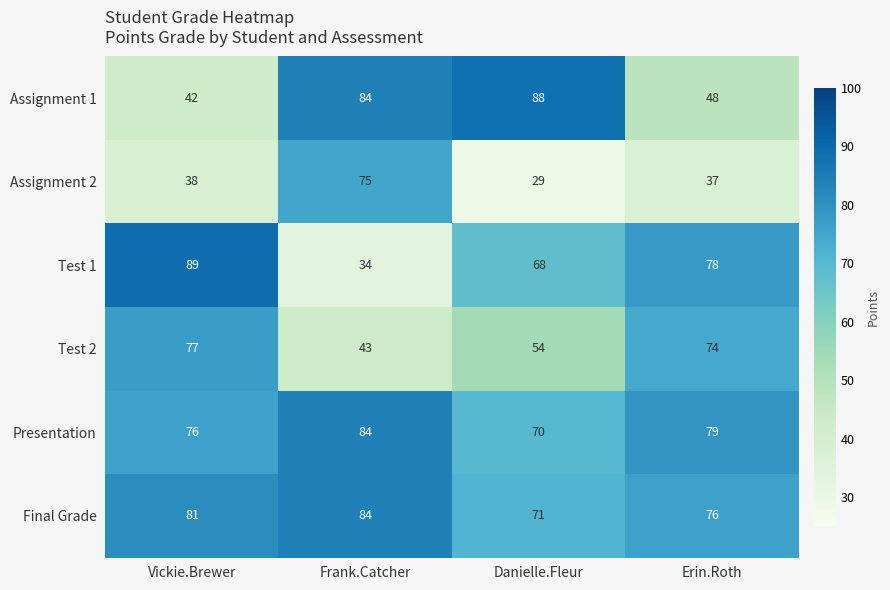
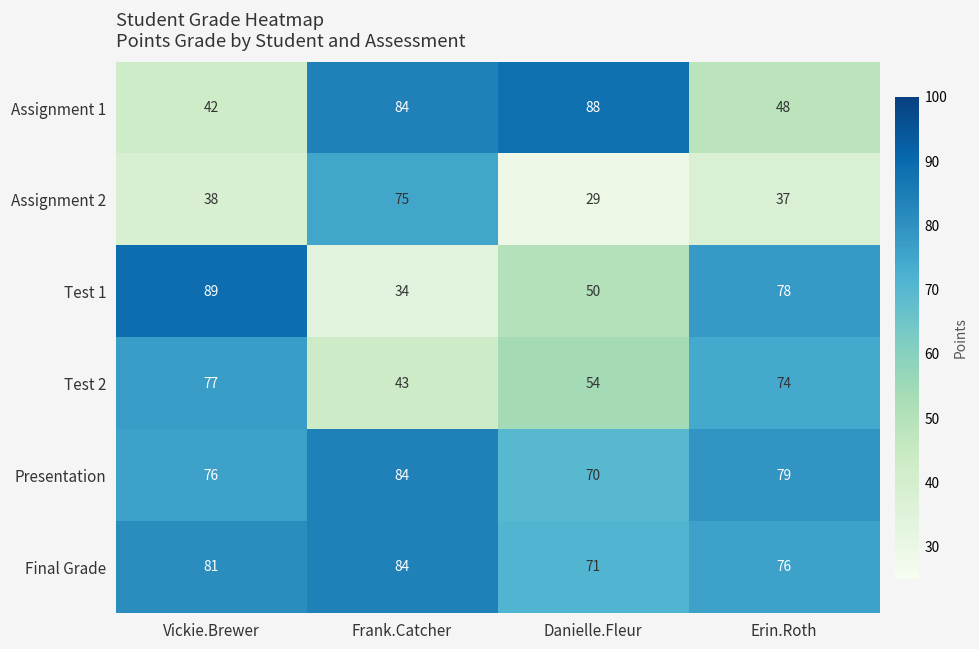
  {
    "Assignment 1": {
      "Vickie.Brewer": 42,
      "Frank.Catcher": 84,
      "Danielle.Fleur": 88,
      "Erin.Roth": 48
    },
    "Assignment 2": {
      "Vickie.Brewer": 38,
      "Frank.Catcher": 75,
      "Danielle.Fleur": 29,
      "Erin.Roth": 37
    },
    "Test 1": {
      "Vickie.Brewer": 89,
      "Frank.Catcher": 34,
-     "Danielle.Fleur": 68,
+     "Danielle.Fleur": 50,
      "Erin.Roth": 78
    },
    "Test 2": {
      "Vickie.Brewer": 77,
      "Frank.Catcher": 43,
      "Danielle.Fleur": 54,
      "Erin.Roth": 74
    },
    "Presentation": {
      "Vickie.Brewer": 76,
      "Frank.Catcher": 84,
      "Danielle.Fleur": 70,
      "Erin.Roth": 79
    },
    "Final Grade": {
      "Vickie.Brewer": 81,
      "Frank.Catcher": 84,
      "Danielle.Fleur": 71,
      "Erin.Roth": 76
    }
  }
